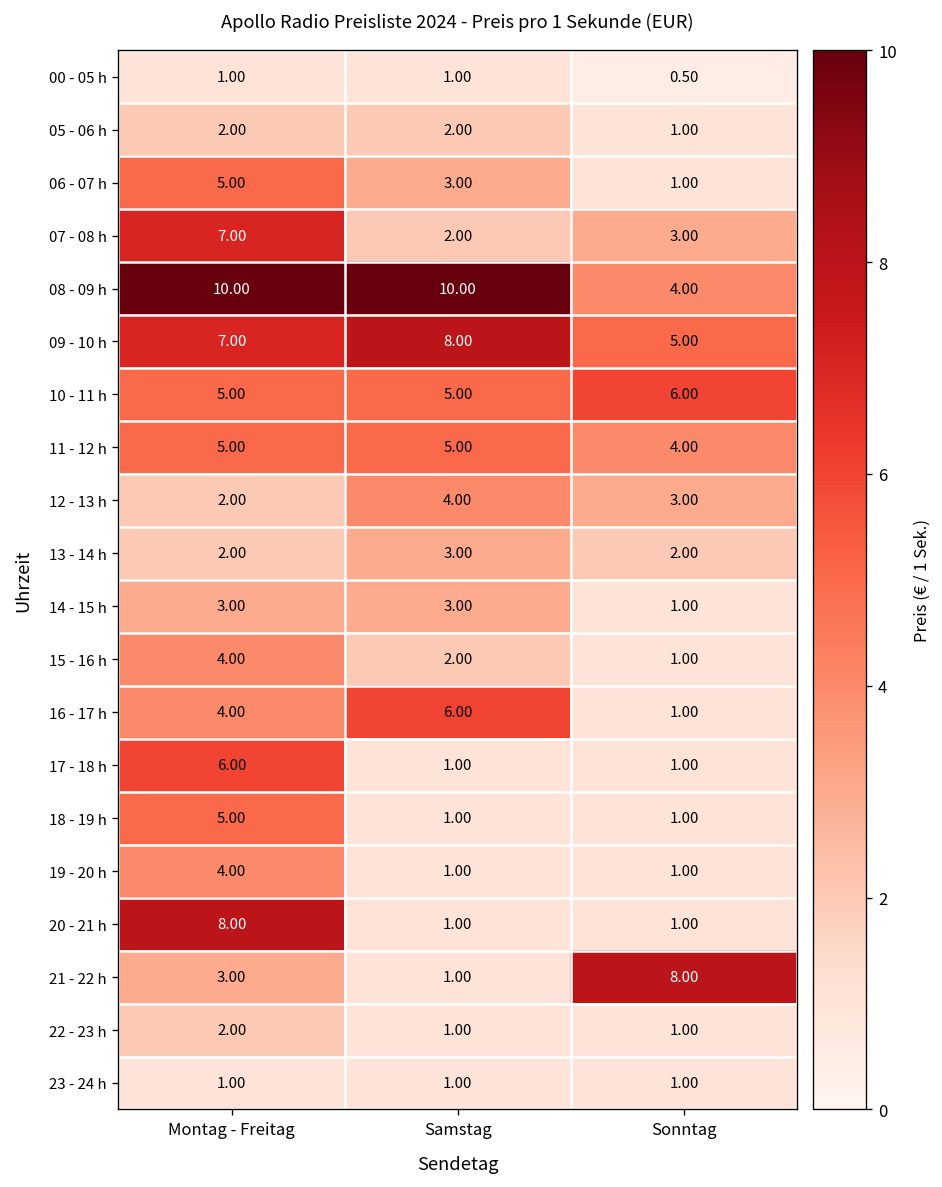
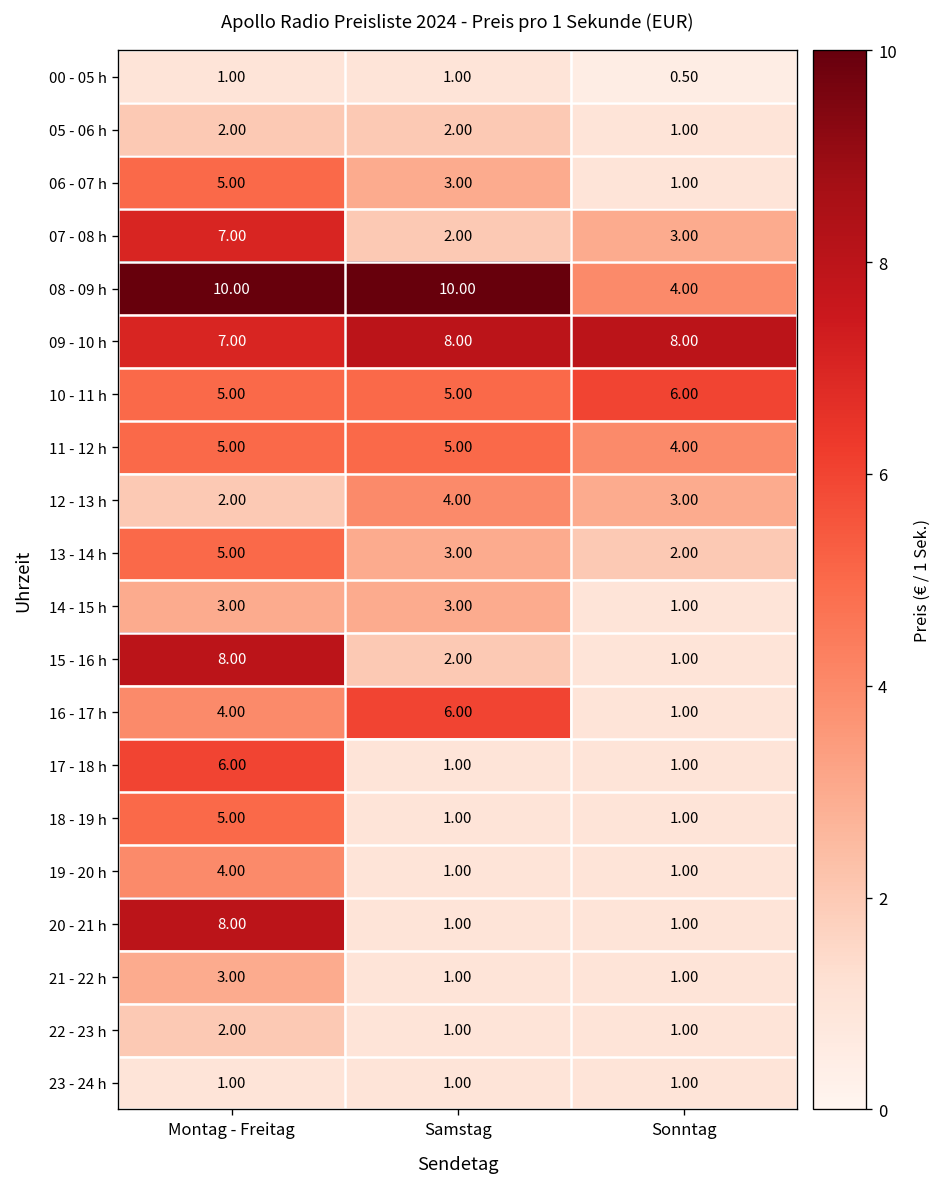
  {
    "00 - 05 h": {
      "Montag - Freitag": 1.00,
      "Samstag": 1.00,
      "Sonntag": 0.50
    },
    "05 - 06 h": {
      "Montag - Freitag": 2.00,
      "Samstag": 2.00,
      "Sonntag": 1.00
    },
    "06 - 07 h": {
      "Montag - Freitag": 5.00,
      "Samstag": 3.00,
      "Sonntag": 1.00
    },
    "07 - 08 h": {
      "Montag - Freitag": 7.00,
      "Samstag": 2.00,
      "Sonntag": 3.00
    },
    "08 - 09 h": {
      "Montag - Freitag": 10.00,
      "Samstag": 10.00,
      "Sonntag": 4.00
    },
    "09 - 10 h": {
      "Montag - Freitag": 7.00,
      "Samstag": 8.00,
-     "Sonntag": 5.00
+     "Sonntag": 8.00
    },
    "10 - 11 h": {
      "Montag - Freitag": 5.00,
      "Samstag": 5.00,
      "Sonntag": 6.00
    },
    "11 - 12 h": {
      "Montag - Freitag": 5.00,
      "Samstag": 5.00,
      "Sonntag": 4.00
    },
    "12 - 13 h": {
      "Montag - Freitag": 2.00,
      "Samstag": 4.00,
      "Sonntag": 3.00
    },
    "13 - 14 h": {
-     "Montag - Freitag": 2.00,
+     "Montag - Freitag": 5.00,
      "Samstag": 3.00,
      "Sonntag": 2.00
    },
    "14 - 15 h": {
      "Montag - Freitag": 3.00,
      "Samstag": 3.00,
      "Sonntag": 1.00
    },
    "15 - 16 h": {
-     "Montag - Freitag": 4.00,
+     "Montag - Freitag": 8.00,
      "Samstag": 2.00,
      "Sonntag": 1.00
    },
    "16 - 17 h": {
      "Montag - Freitag": 4.00,
      "Samstag": 6.00,
      "Sonntag": 1.00
    },
    "17 - 18 h": {
      "Montag - Freitag": 6.00,
      "Samstag": 1.00,
      "Sonntag": 1.00
    },
    "18 - 19 h": {
      "Montag - Freitag": 5.00,
      "Samstag": 1.00,
      "Sonntag": 1.00
    },
    "19 - 20 h": {
      "Montag - Freitag": 4.00,
      "Samstag": 1.00,
      "Sonntag": 1.00
    },
    "20 - 21 h": {
      "Montag - Freitag": 8.00,
      "Samstag": 1.00,
      "Sonntag": 1.00
    },
    "21 - 22 h": {
      "Montag - Freitag": 3.00,
      "Samstag": 1.00,
-     "Sonntag": 8.00
+     "Sonntag": 1.00
    },
    "22 - 23 h": {
      "Montag - Freitag": 2.00,
      "Samstag": 1.00,
      "Sonntag": 1.00
    },
    "23 - 24 h": {
      "Montag - Freitag": 1.00,
      "Samstag": 1.00,
      "Sonntag": 1.00
    }
  }
